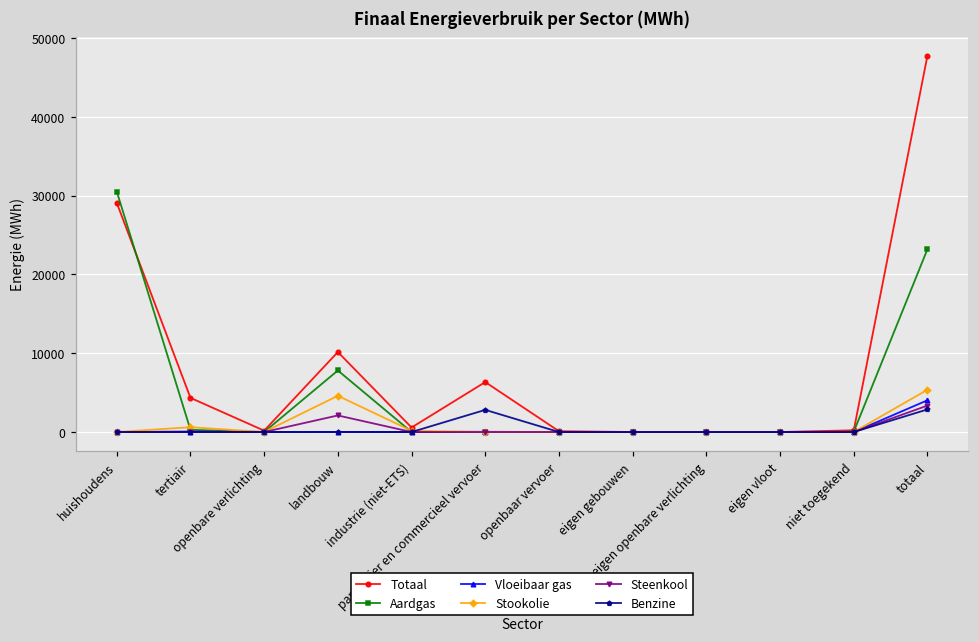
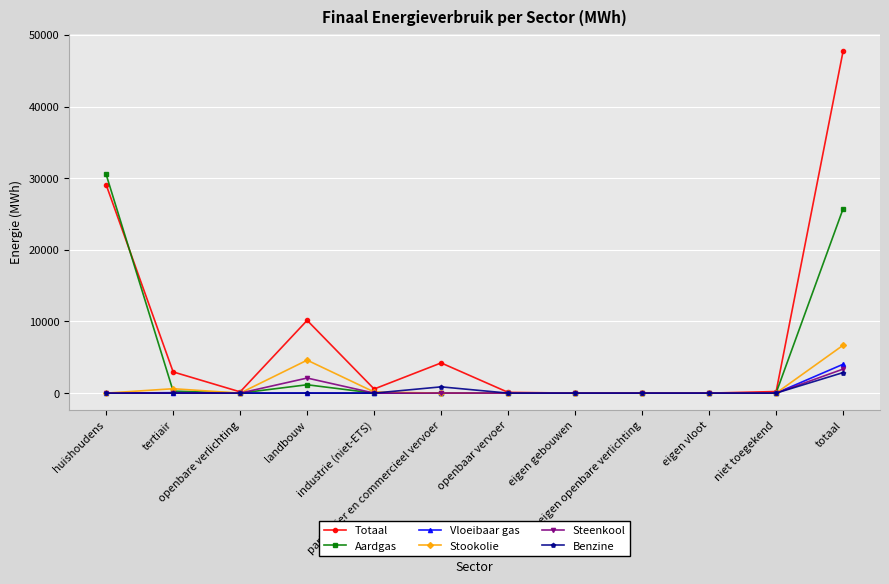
  {
    "Totaal": {
      "huishoudens": 29000,
-     "tertiair": 4000,
+     "tertiair": 3000,
      "landbouw": 10000,
      "industrie (niet-ETS)": 1000,
-     "particulier en commercieel vervoer": 6000,
+     "particulier en commercieel vervoer": 4000,
      "totaal": 48000
    },
    "Aardgas": {
      "huishoudens": 31000,
-     "landbouw": 8000,
-     "totaal": 23000
+     "landbouw": 1000,
+     "totaal": 26000
    },
    "Vloeibaar gas": {
      "totaal": 4000
    },
    "Stookolie": {
      "landbouw": 5000,
-     "totaal": 5000
+     "totaal": 7000
    },
    "Steenkool": {
      "landbouw": 2000,
      "totaal": 3000
    },
    "Benzine": {
-     "particulier en commercieel vervoer": 3000,
+     "particulier en commercieel vervoer": 1000,
      "totaal": 3000
    }
  }
